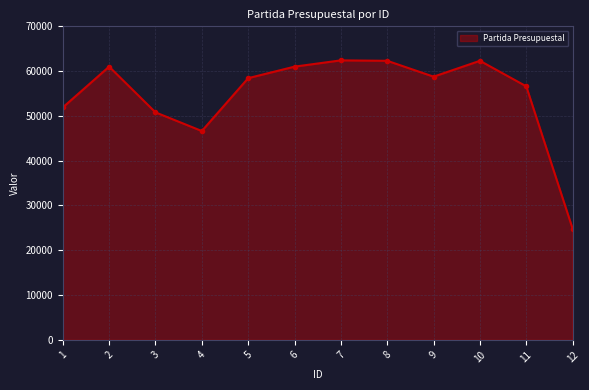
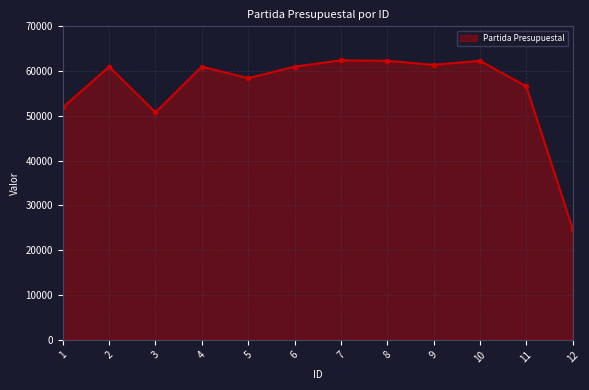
  {
    "1": 52000,
    "2": 61000,
    "3": 51000,
-   "4": 47000,
+   "4": 61000,
    "5": 58000,
    "6": 61000,
    "7": 62000,
    "8": 62000,
-   "9": 59000,
+   "9": 61000,
    "10": 62000,
    "11": 57000,
    "12": 25000
  }
